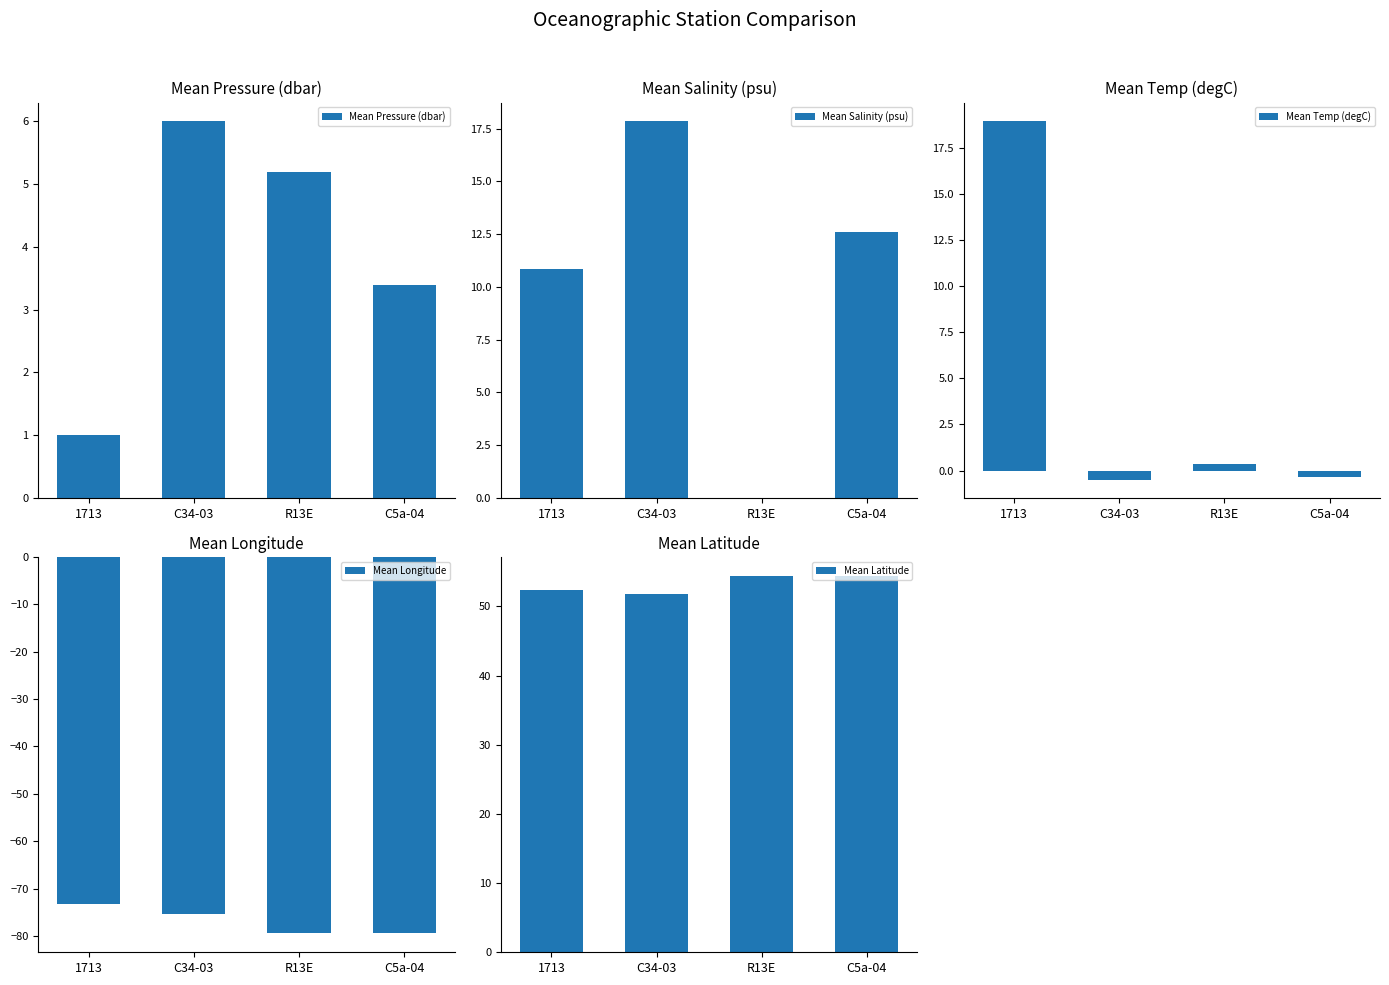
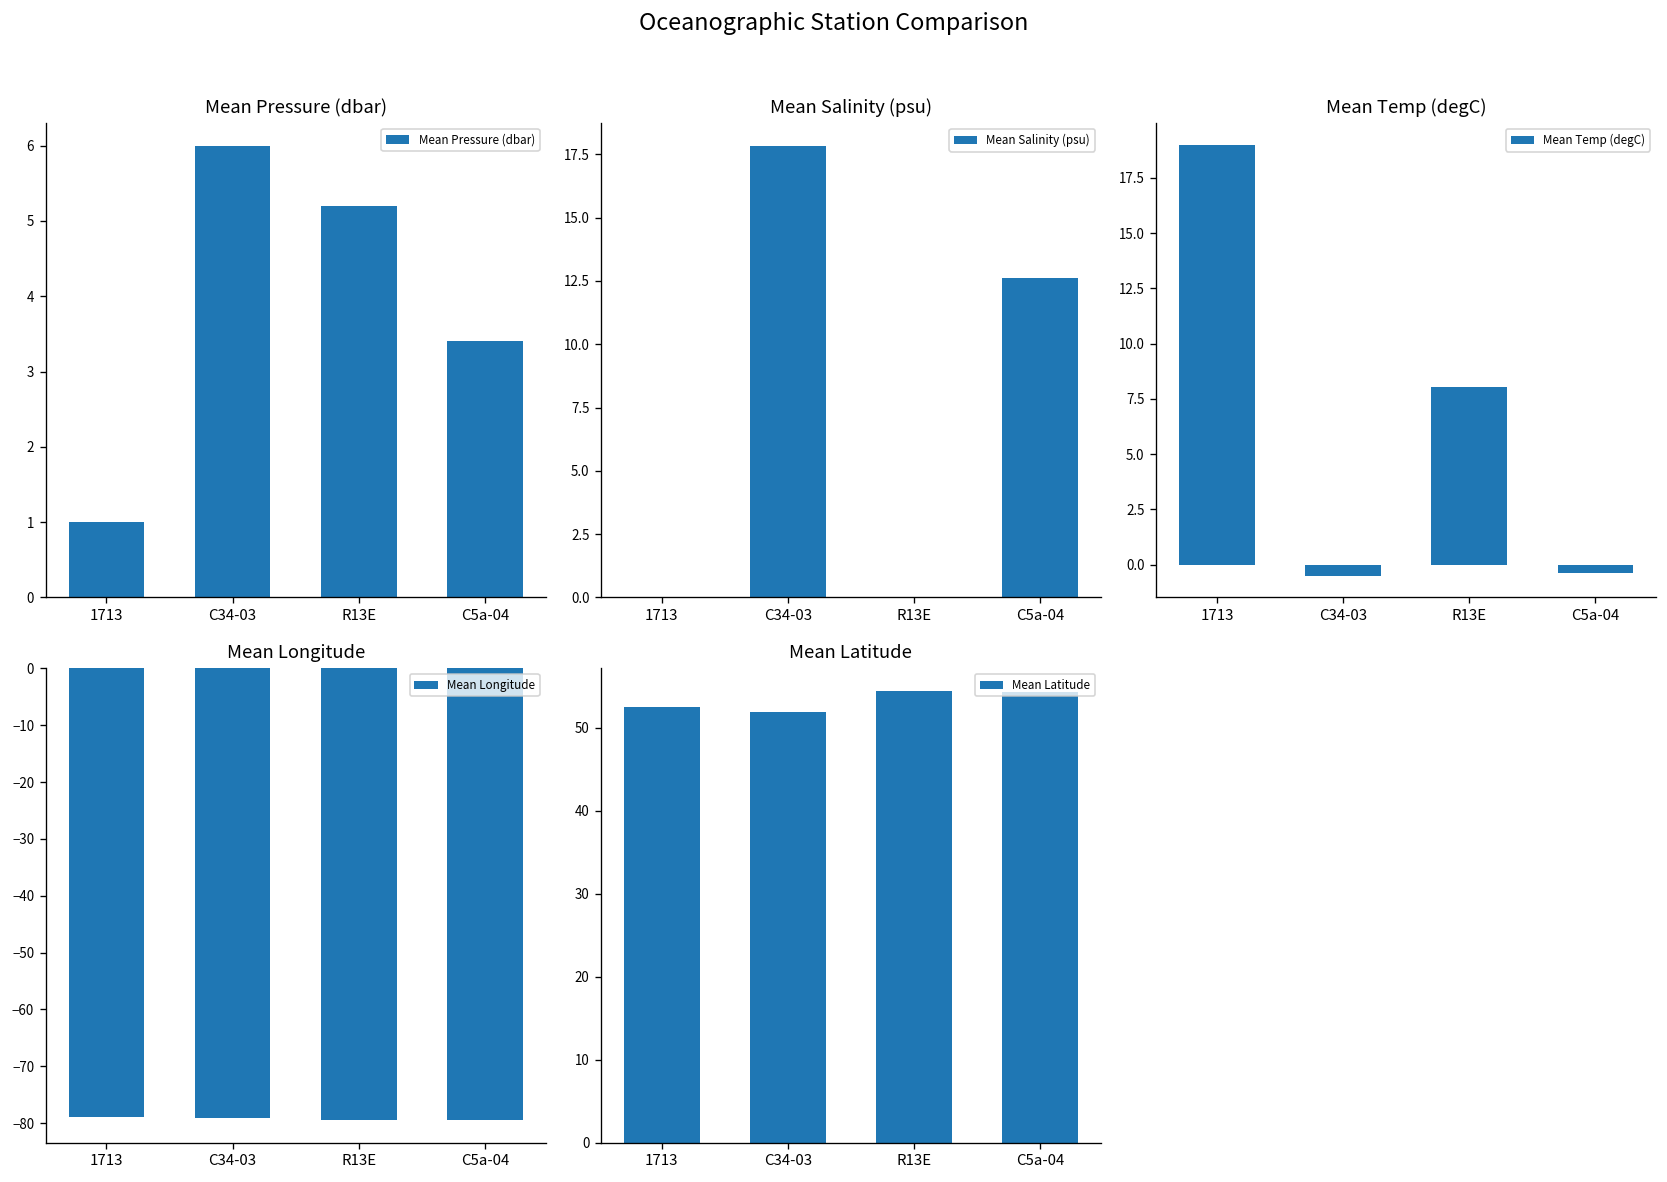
  {
    "Mean Pressure (dbar)": {
      "1713": 1.0,
      "C34-03": 6.0,
      "R13E": 5.2,
      "C5a-04": 3.4
    },
    "Mean Salinity (psu)": {
-     "1713": 10.8,
+     "1713": 0.0,
      "C34-03": 17.8,
      "R13E": 0.0,
      "C5a-04": 12.6
    },
    "Mean Temp (degC)": {
      "1713": 19.0,
      "C34-03": -0.5,
-     "R13E": 0.3,
+     "R13E": 8.0,
      "C5a-04": -0.4
    },
    "Mean Longitude": {
-     "1713": -73,
-     "C34-03": -75,
+     "1713": -79,
+     "C34-03": -79,
      "R13E": -79,
      "C5a-04": -79
    },
    "Mean Latitude": {
      "1713": 52,
      "C34-03": 52,
      "R13E": 54
    }
  }
